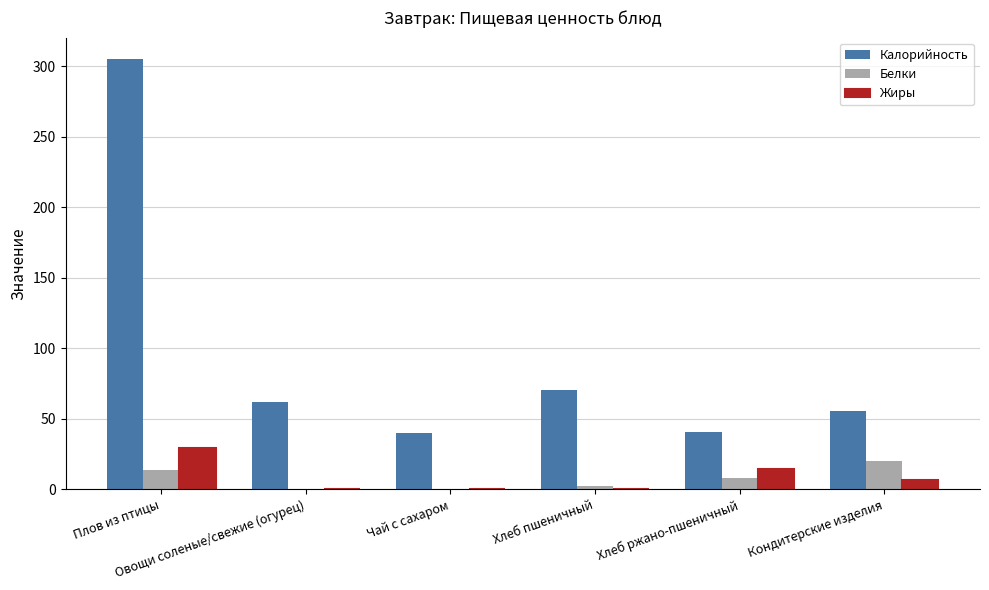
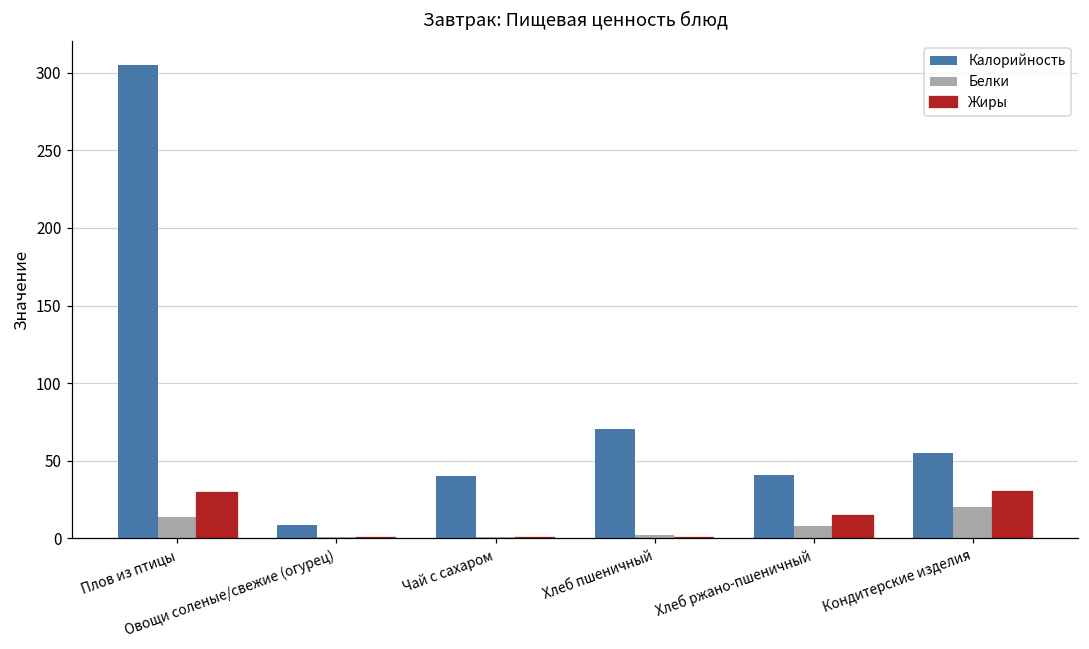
  {
    "Калорийность": {
      "Плов из птицы": 305,
-     "Овощи соленые/свежие (огурец)": 62,
+     "Овощи соленые/свежие (огурец)": 8,
      "Чай с сахаром": 40,
      "Хлеб пшеничный": 70,
      "Хлеб ржано-пшеничный": 41,
      "Кондитерские изделия": 55
    },
    "Белки": {
      "Плов из птицы": 14,
      "Хлеб пшеничный": 2,
      "Хлеб ржано-пшеничный": 8,
      "Кондитерские изделия": 20
    },
    "Жиры": {
      "Плов из птицы": 29,
      "Хлеб ржано-пшеничный": 14,
-     "Кондитерские изделия": 7
+     "Кондитерские изделия": 30
    }
  }
